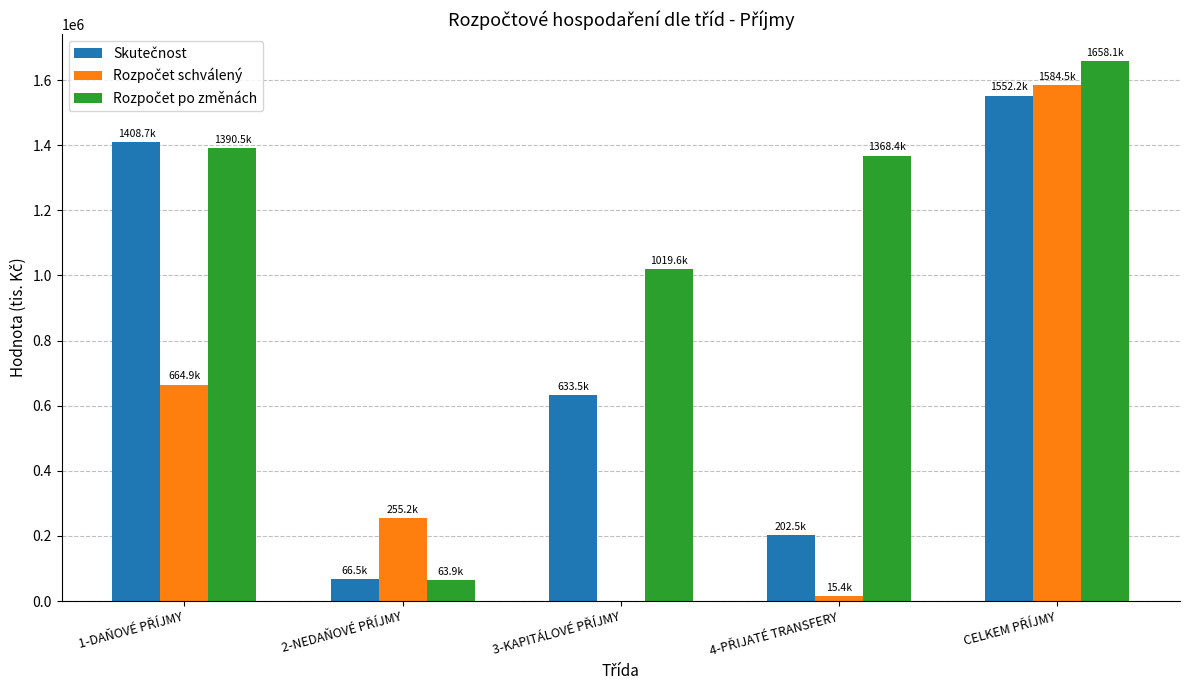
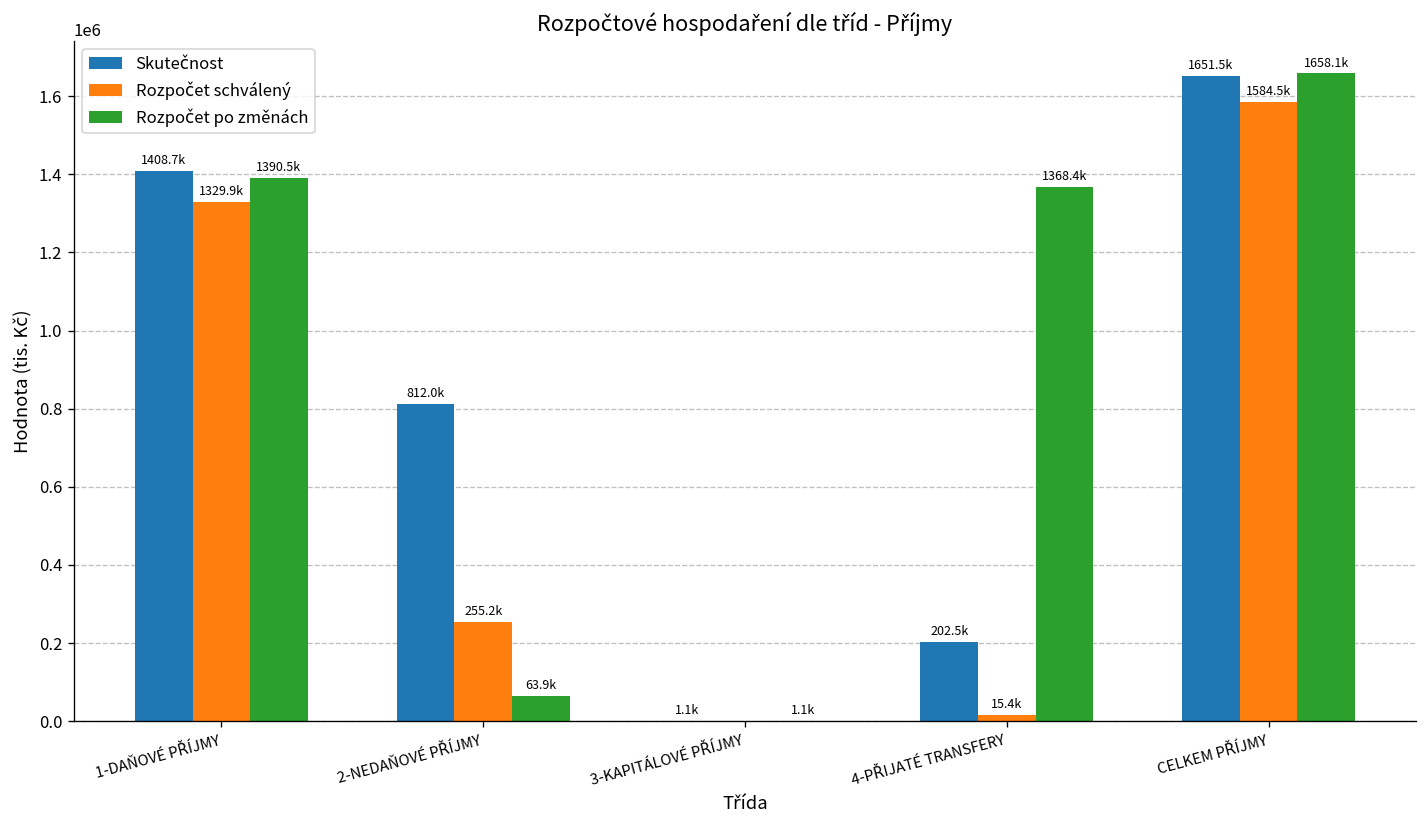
  {
    "Skutečnost": {
      "1-DAŇOVÉ PŘÍJMY": "1408.7k",
-     "2-NEDAŇOVÉ PŘÍJMY": "66.5k",
-     "3-KAPITÁLOVÉ PŘÍJMY": "633.5k",
+     "2-NEDAŇOVÉ PŘÍJMY": "812.0k",
+     "3-KAPITÁLOVÉ PŘÍJMY": "1.1k",
      "4-PŘIJATÉ TRANSFERY": "202.5k",
-     "CELKEM PŘÍJMY": "1552.2k"
+     "CELKEM PŘÍJMY": "1651.5k"
    },
    "Rozpočet schválený": {
-     "1-DAŇOVÉ PŘÍJMY": "664.9k",
+     "1-DAŇOVÉ PŘÍJMY": "1329.9k",
      "2-NEDAŇOVÉ PŘÍJMY": "255.2k",
      "4-PŘIJATÉ TRANSFERY": "15.4k",
      "CELKEM PŘÍJMY": "1584.5k"
    },
    "Rozpočet po změnách": {
      "1-DAŇOVÉ PŘÍJMY": "1390.5k",
      "2-NEDAŇOVÉ PŘÍJMY": "63.9k",
-     "3-KAPITÁLOVÉ PŘÍJMY": "1019.6k",
+     "3-KAPITÁLOVÉ PŘÍJMY": "1.1k",
      "4-PŘIJATÉ TRANSFERY": "1368.4k",
      "CELKEM PŘÍJMY": "1658.1k"
    }
  }
